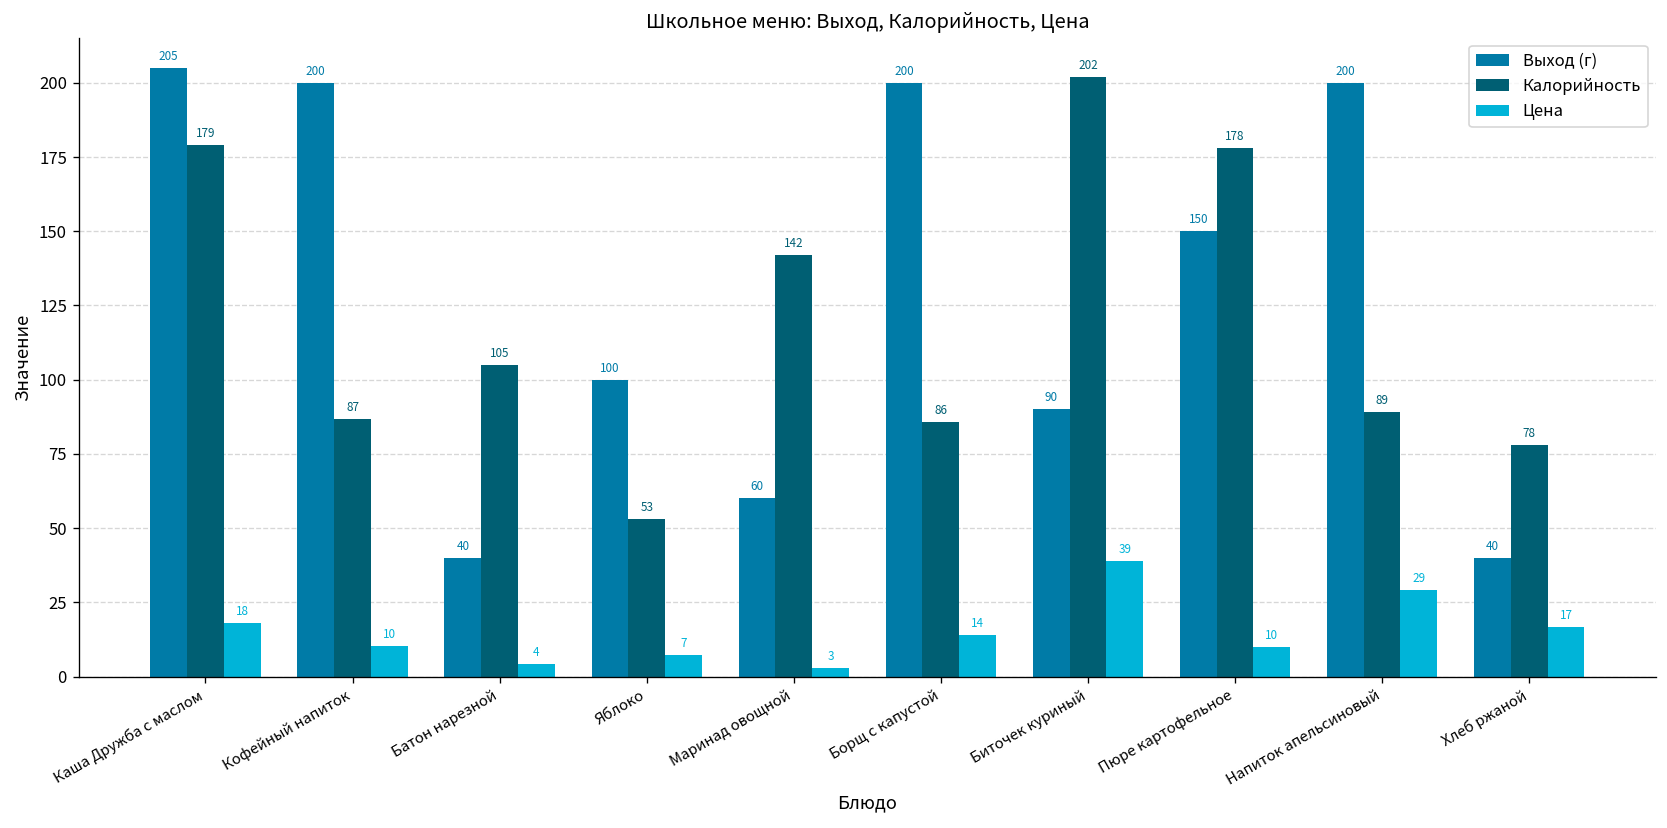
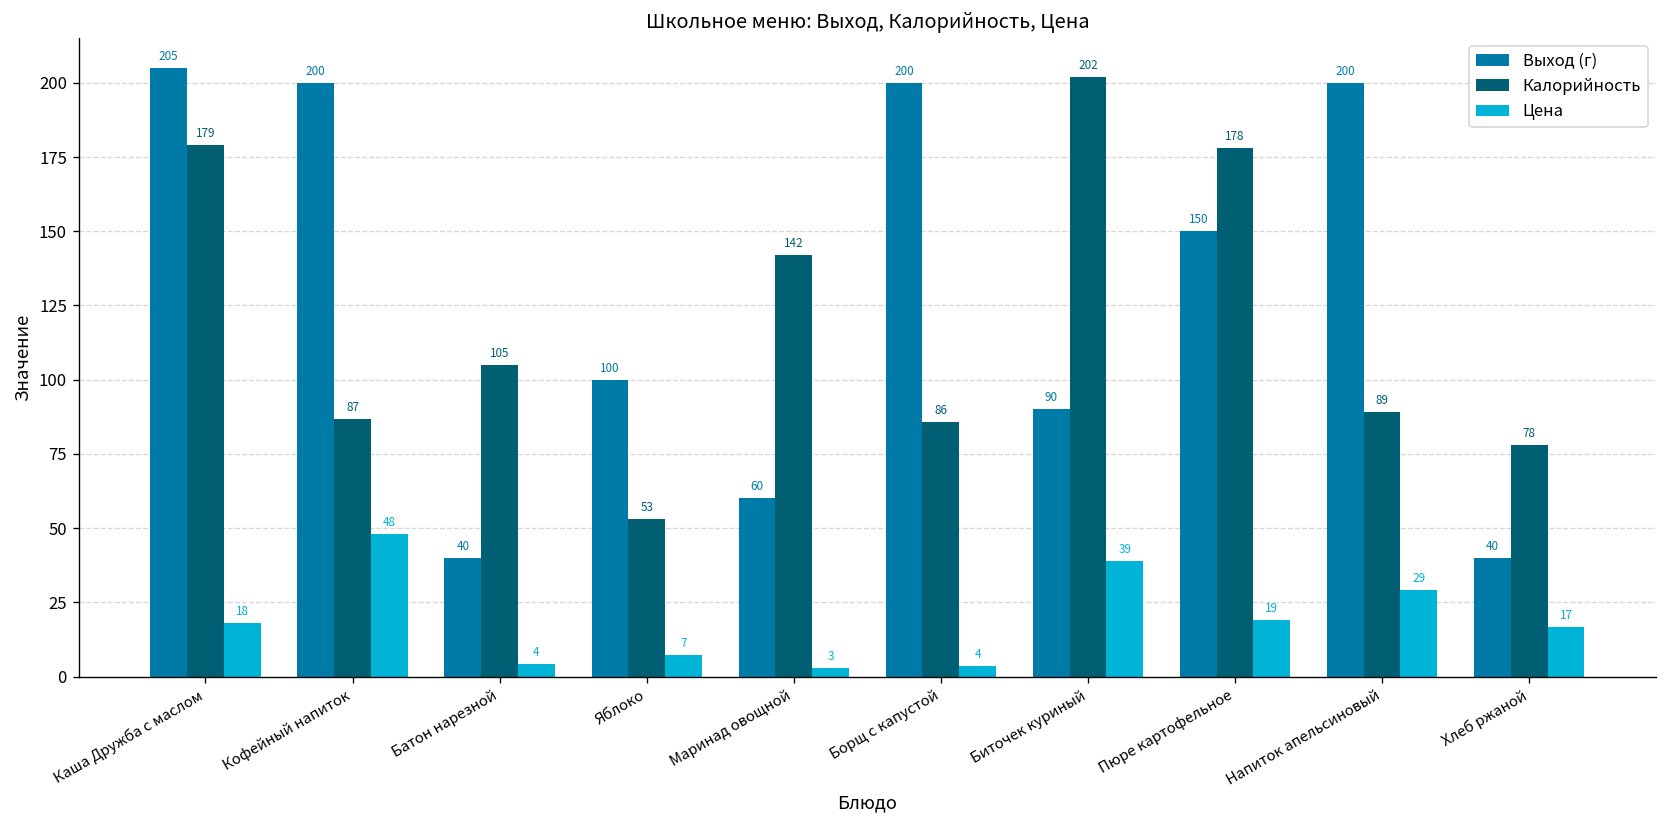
  {
    "Цена": {
      "Каша Дружба с маслом": 18,
-     "Кофейный напиток": 10,
+     "Кофейный напиток": 48,
      "Батон нарезной": 4,
      "Яблоко": 7,
      "Маринад овощной": 3,
-     "Борщ с капустой": 14,
+     "Борщ с капустой": 4,
      "Биточек куриный": 39,
-     "Пюре картофельное": 10,
+     "Пюре картофельное": 19,
      "Напиток апельсиновый": 29,
      "Хлеб ржаной": 17
    }
  }
